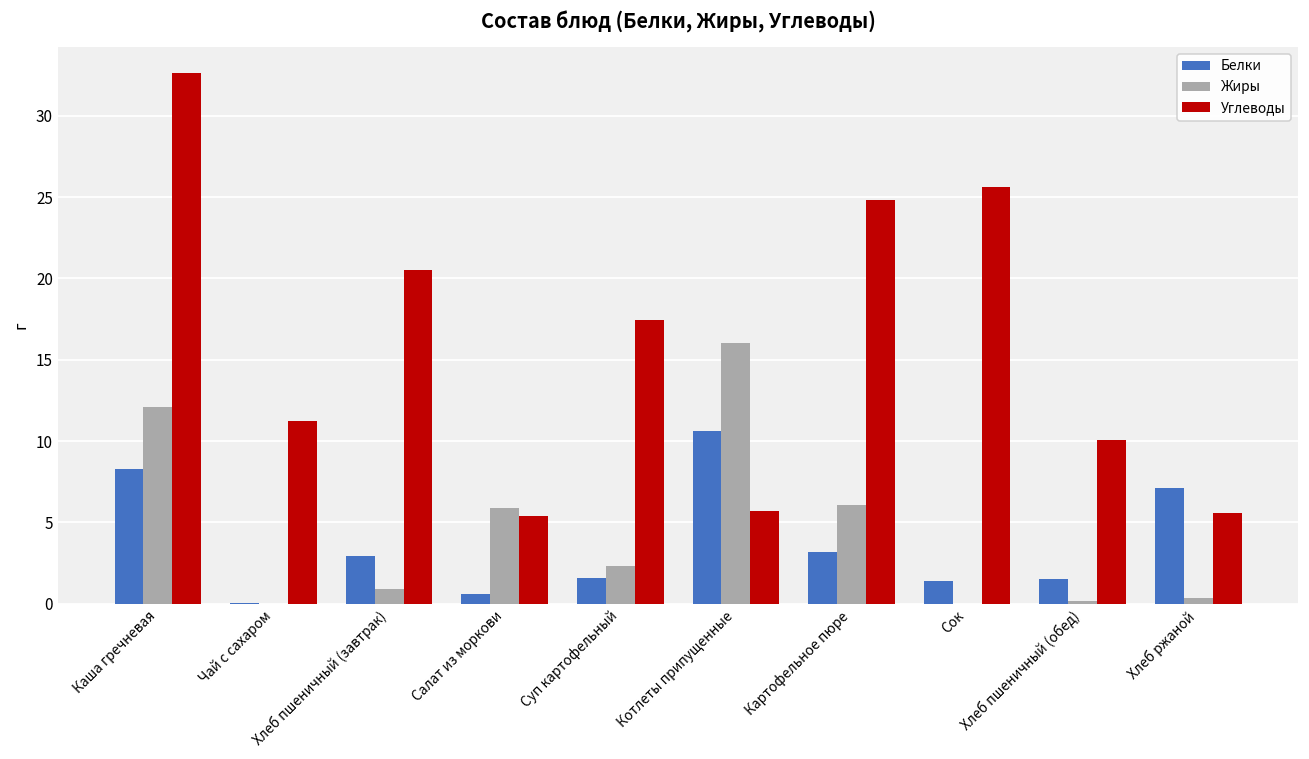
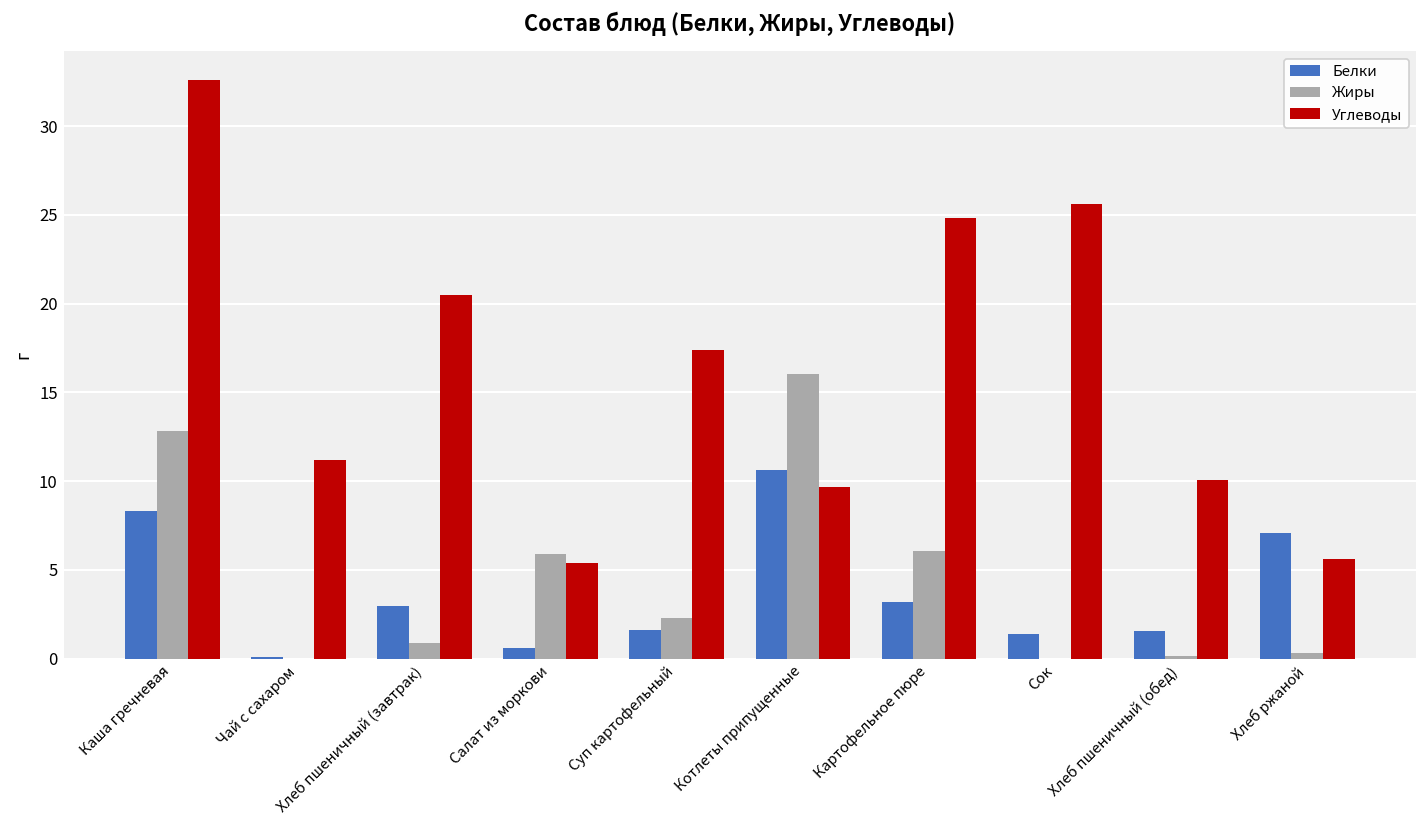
  {
    "Белки": {
      "Каша гречневая": 8.3,
      "Хлеб пшеничный (завтрак)": 3.0,
      "Салат из моркови": 0.6,
      "Суп картофельный": 1.6,
      "Котлеты припущенные": 10.6,
      "Картофельное пюре": 3.2,
      "Сок": 1.4,
      "Хлеб пшеничный (обед)": 1.5,
      "Хлеб ржаной": 7.1
    },
    "Жиры": {
-     "Каша гречневая": 12.1,
+     "Каша гречневая": 12.8,
      "Чай с сахаром": 0.0,
      "Хлеб пшеничный (завтрак)": 0.9,
      "Салат из моркови": 5.9,
      "Суп картофельный": 2.3,
      "Котлеты припущенные": 16.0,
      "Картофельное пюре": 6.1,
      "Сок": 0.0,
      "Хлеб ржаной": 0.3
    },
    "Углеводы": {
      "Каша гречневая": 32.6,
      "Чай с сахаром": 11.2,
      "Хлеб пшеничный (завтрак)": 20.5,
      "Салат из моркови": 5.4,
      "Суп картофельный": 17.4,
-     "Котлеты припущенные": 5.7,
+     "Котлеты припущенные": 9.7,
      "Картофельное пюре": 24.8,
      "Сок": 25.6,
      "Хлеб пшеничный (обед)": 10.1,
      "Хлеб ржаной": 5.6
    }
  }
